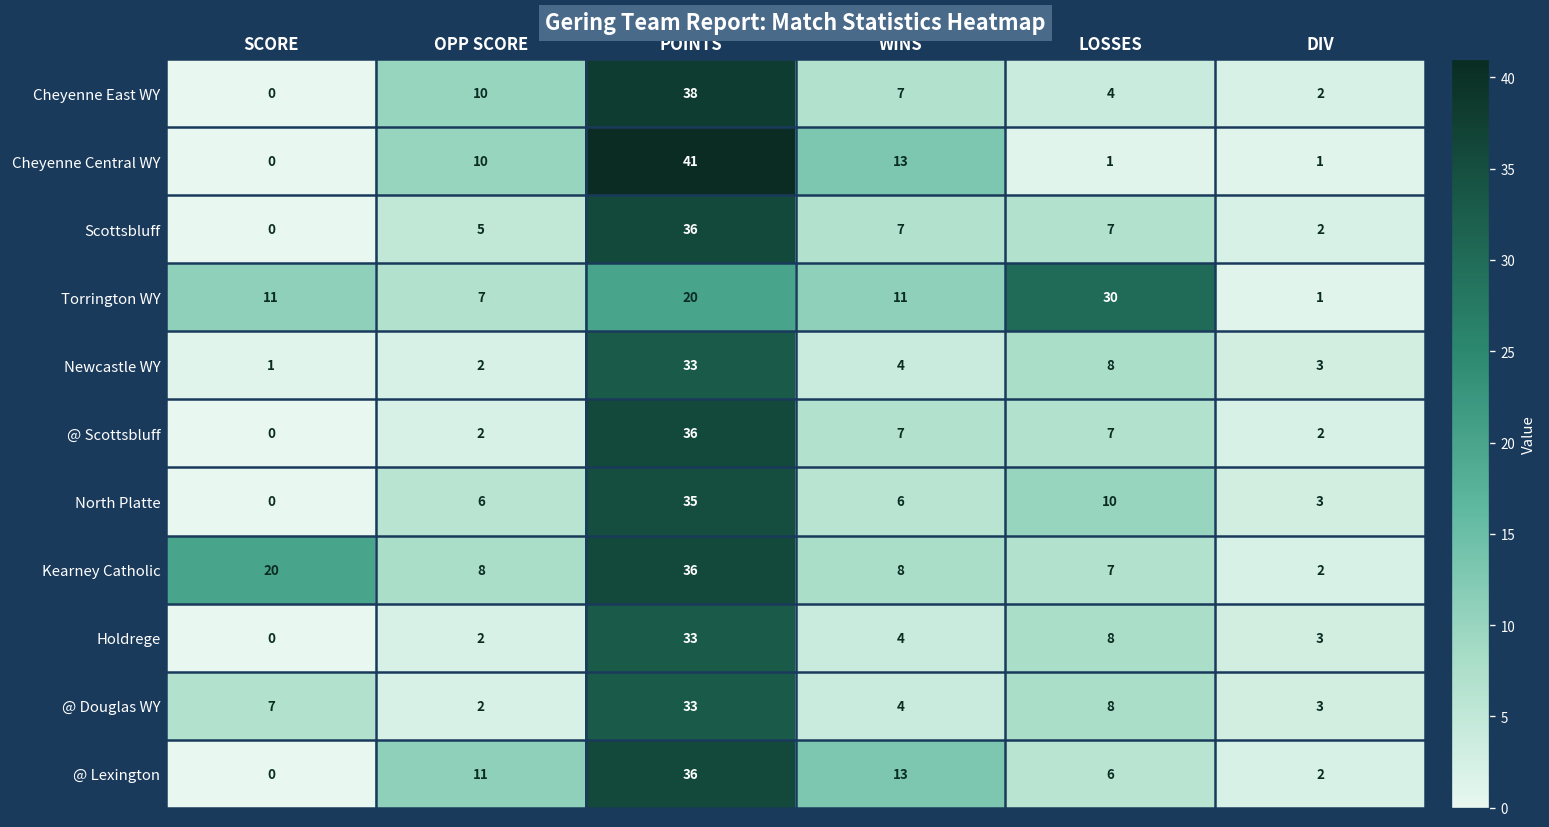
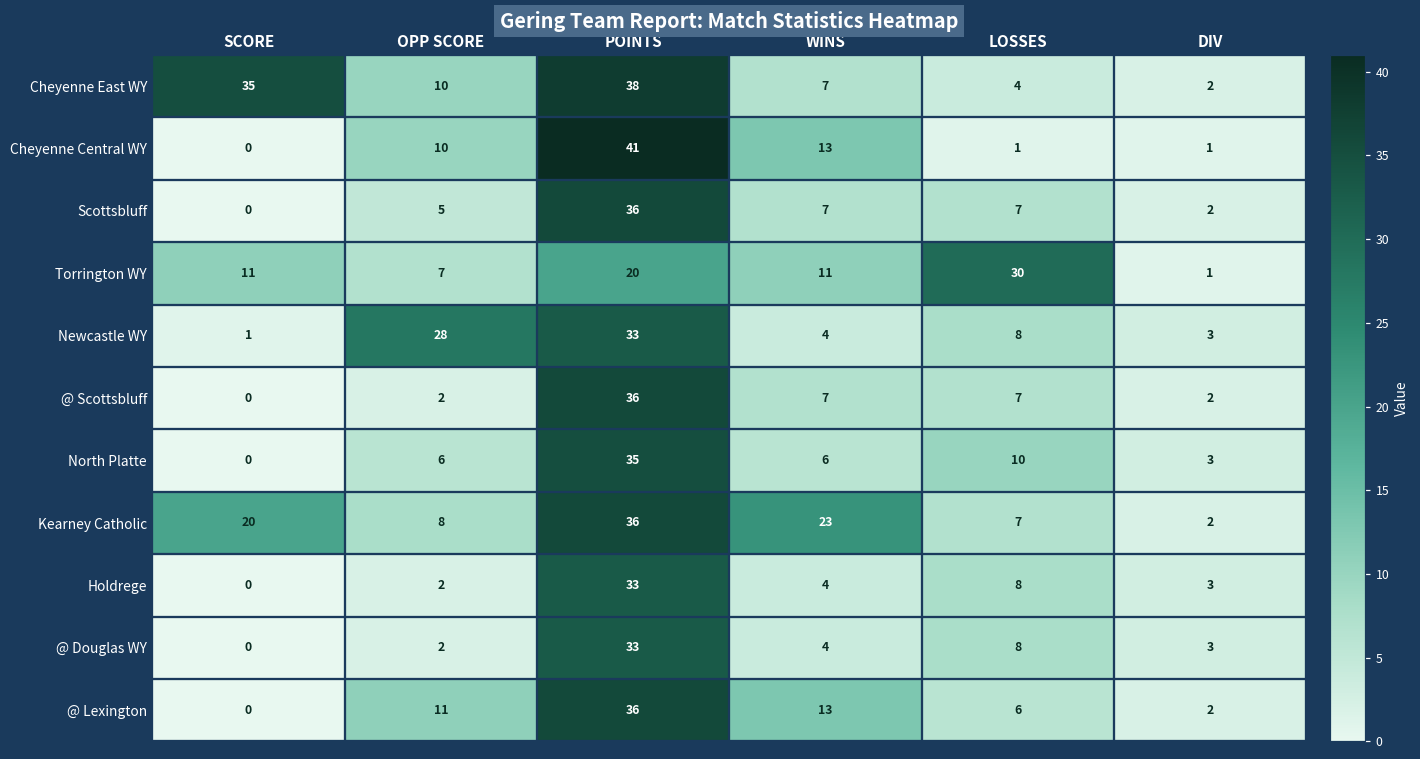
  {
    "Cheyenne East WY": {
-     "SCORE": 0,
+     "SCORE": 35,
      "OPP SCORE": 10,
      "POINTS": 38,
      "WINS": 7,
      "LOSSES": 4,
      "DIV": 2
    },
    "Cheyenne Central WY": {
      "SCORE": 0,
      "OPP SCORE": 10,
      "POINTS": 41,
      "WINS": 13,
      "LOSSES": 1,
      "DIV": 1
    },
    "Scottsbluff": {
      "SCORE": 0,
      "OPP SCORE": 5,
      "POINTS": 36,
      "WINS": 7,
      "LOSSES": 7,
      "DIV": 2
    },
    "Torrington WY": {
      "SCORE": 11,
      "OPP SCORE": 7,
      "POINTS": 20,
      "WINS": 11,
      "LOSSES": 30,
      "DIV": 1
    },
    "Newcastle WY": {
      "SCORE": 1,
-     "OPP SCORE": 2,
+     "OPP SCORE": 28,
      "POINTS": 33,
      "WINS": 4,
      "LOSSES": 8,
      "DIV": 3
    },
    "@ Scottsbluff": {
      "SCORE": 0,
      "OPP SCORE": 2,
      "POINTS": 36,
      "WINS": 7,
      "LOSSES": 7,
      "DIV": 2
    },
    "North Platte": {
      "SCORE": 0,
      "OPP SCORE": 6,
      "POINTS": 35,
      "WINS": 6,
      "LOSSES": 10,
      "DIV": 3
    },
    "Kearney Catholic": {
      "SCORE": 20,
      "OPP SCORE": 8,
      "POINTS": 36,
-     "WINS": 8,
+     "WINS": 23,
      "LOSSES": 7,
      "DIV": 2
    },
    "Holdrege": {
      "SCORE": 0,
      "OPP SCORE": 2,
      "POINTS": 33,
      "WINS": 4,
      "LOSSES": 8,
      "DIV": 3
    },
    "@ Douglas WY": {
-     "SCORE": 7,
+     "SCORE": 0,
      "OPP SCORE": 2,
      "POINTS": 33,
      "WINS": 4,
      "LOSSES": 8,
      "DIV": 3
    },
    "@ Lexington": {
      "SCORE": 0,
      "OPP SCORE": 11,
      "POINTS": 36,
      "WINS": 13,
      "LOSSES": 6,
      "DIV": 2
    }
  }
